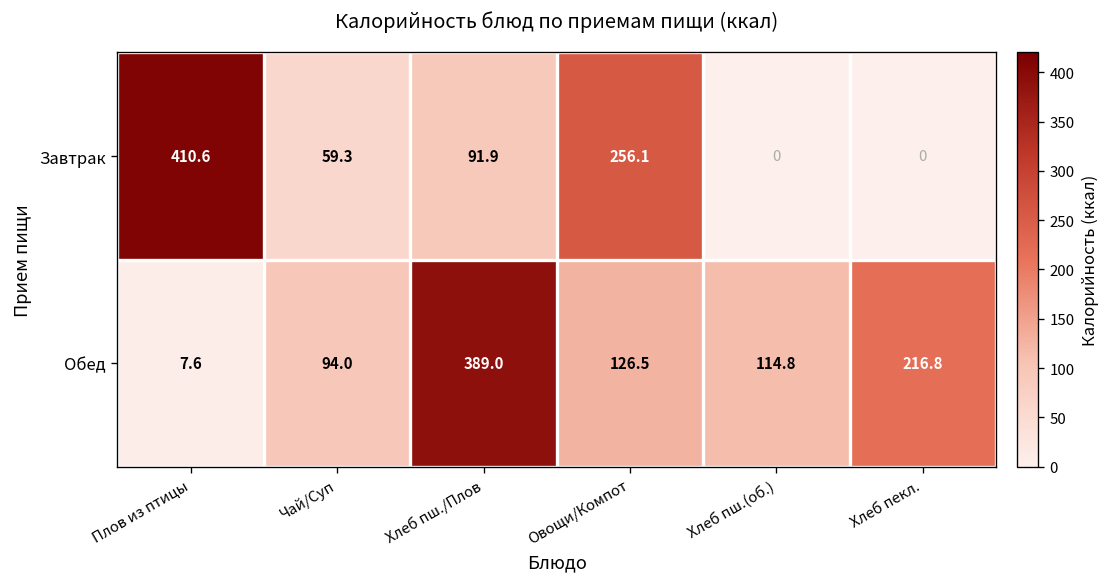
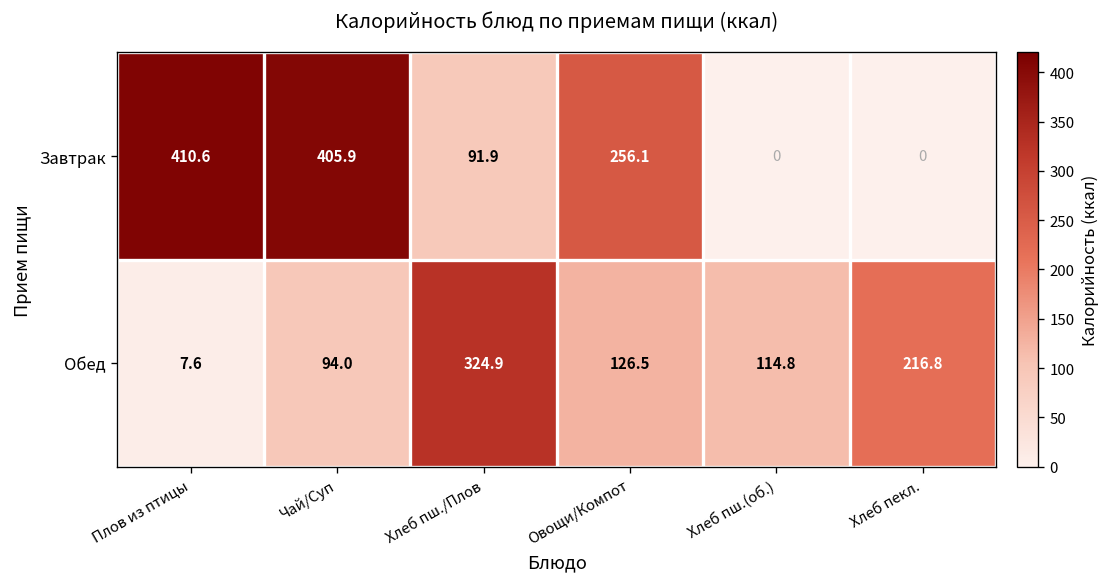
  {
    "Завтрак": {
      "Плов из птицы": 410.6,
-     "Чай/Суп": 59.3,
+     "Чай/Суп": 405.9,
      "Хлеб пш./Плов": 91.9,
      "Овощи/Компот": 256.1,
      "Хлеб пш.(об.)": 0,
      "Хлеб пекл.": 0
    },
    "Обед": {
      "Плов из птицы": 7.6,
      "Чай/Суп": 94.0,
-     "Хлеб пш./Плов": 389.0,
+     "Хлеб пш./Плов": 324.9,
      "Овощи/Компот": 126.5,
      "Хлеб пш.(об.)": 114.8,
      "Хлеб пекл.": 216.8
    }
  }
